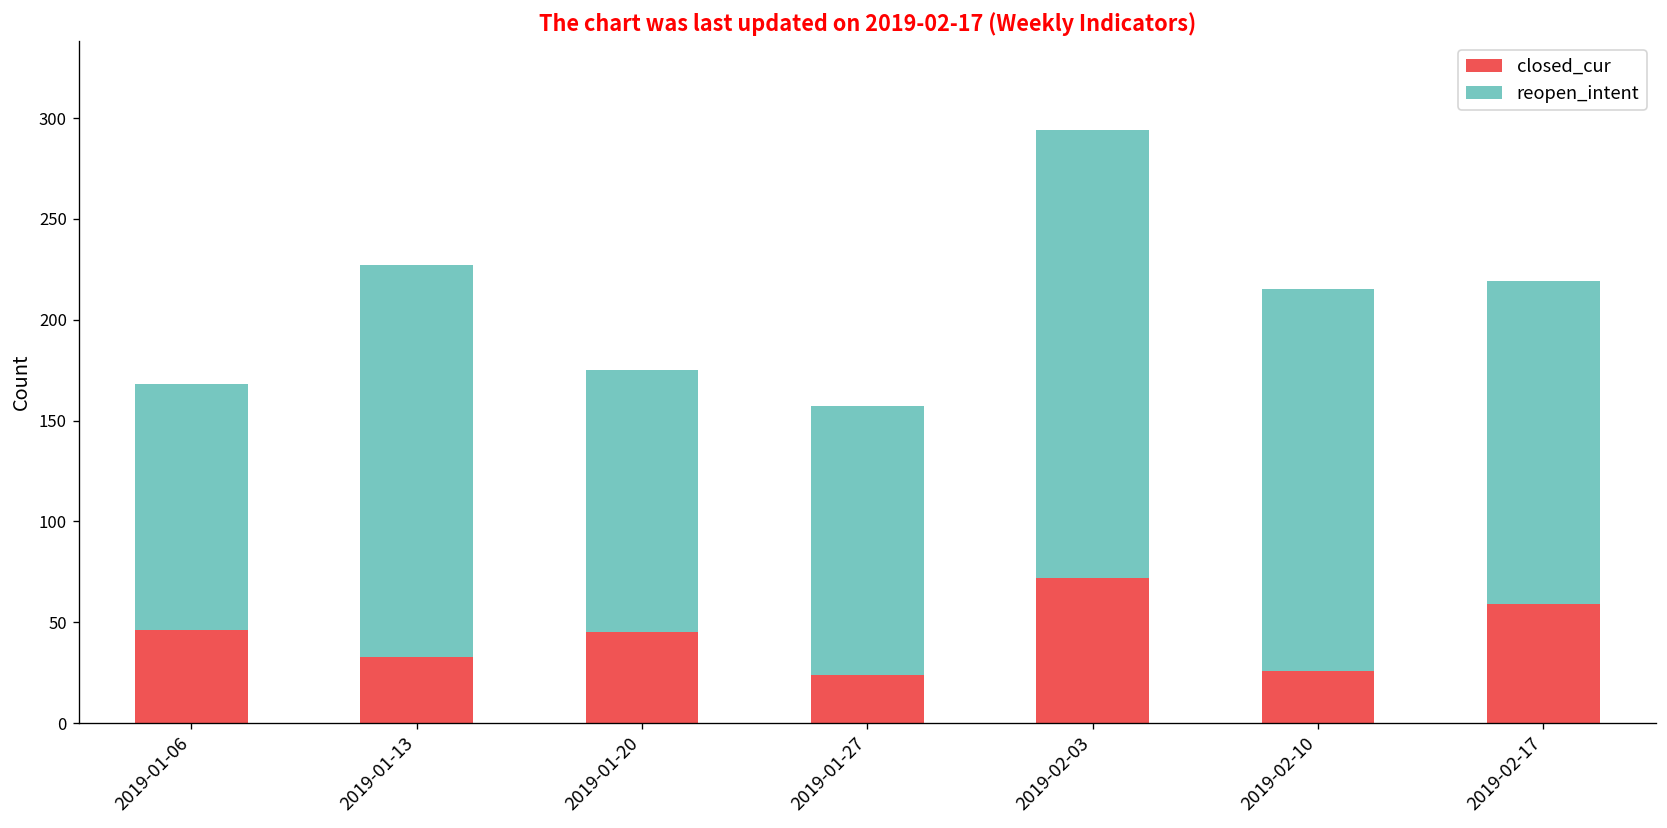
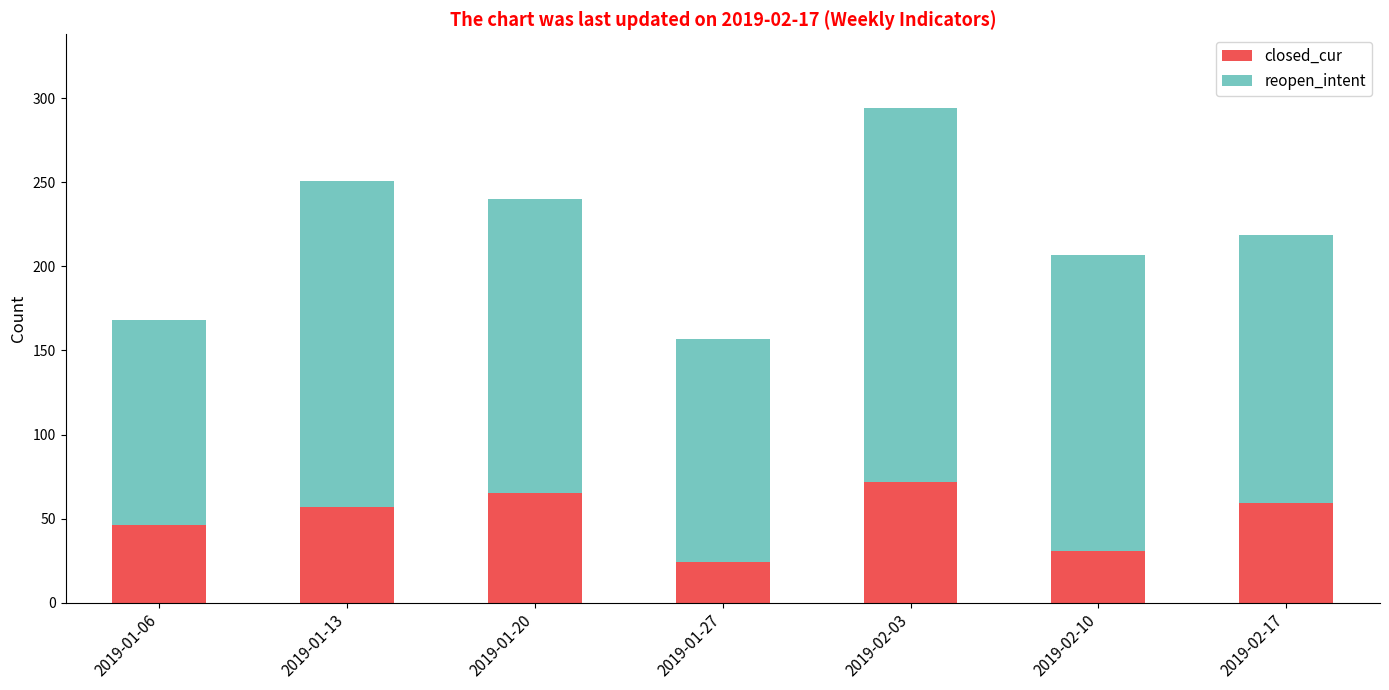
  {
    "closed_cur": {
      "2019-01-06": 46,
-     "2019-01-13": 33,
-     "2019-01-20": 45,
+     "2019-01-13": 57,
+     "2019-01-20": 65,
      "2019-01-27": 24,
      "2019-02-03": 72,
-     "2019-02-10": 26,
+     "2019-02-10": 31,
      "2019-02-17": 59
    },
    "reopen_intent": {
      "2019-01-06": 122,
      "2019-01-13": 194,
-     "2019-01-20": 130,
+     "2019-01-20": 175,
      "2019-01-27": 133,
      "2019-02-03": 222,
-     "2019-02-10": 189,
+     "2019-02-10": 176,
      "2019-02-17": 160
    }
  }
